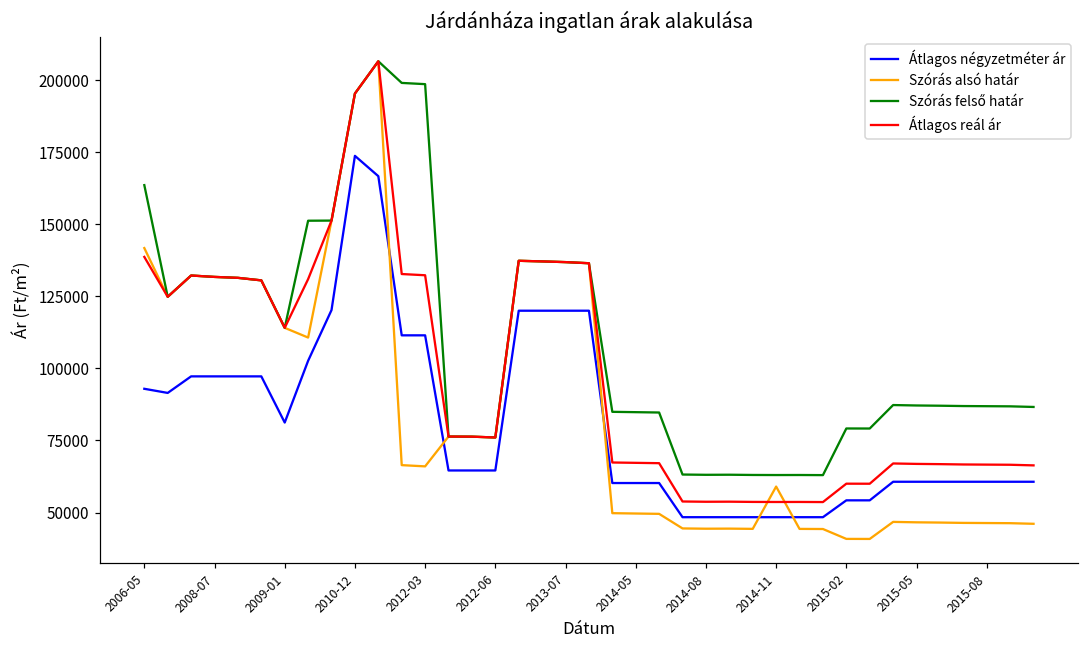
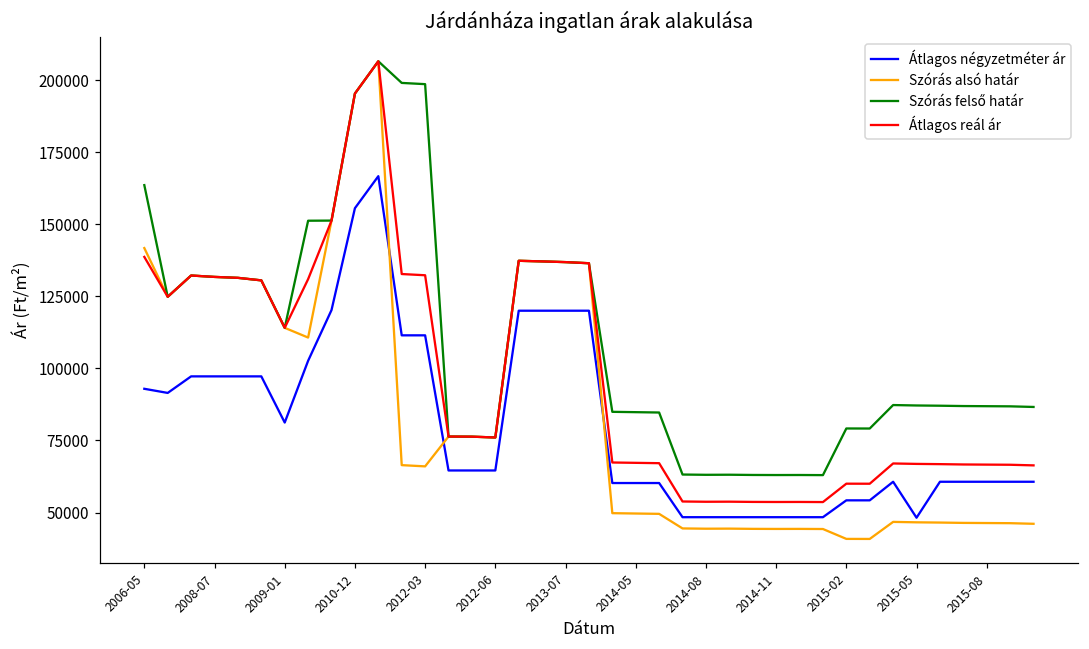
  {
    "Átlagos négyzetméter ár": {
      "2006-05": 93000,
      "2008-07": 97000,
      "2009-01": 81000,
-     "2010-12": 174000,
+     "2010-12": 156000,
      "2012-03": 111000,
      "2012-06": 65000,
      "2013-07": 120000,
      "2014-05": 60000,
      "2014-08": 48000,
      "2014-11": 48000,
      "2015-02": 54000,
-     "2015-05": 61000,
+     "2015-05": 48000,
      "2015-08": 61000
    },
    "Szórás alsó határ": {
      "2006-05": 142000,
      "2012-03": 66000,
      "2014-05": 50000,
      "2014-08": 44000,
-     "2014-11": 59000,
+     "2014-11": 44000,
      "2015-02": 41000,
      "2015-05": 47000,
      "2015-08": 46000
    },
    "Szórás felső határ": {
      "2006-05": 164000,
      "2012-03": 199000,
      "2014-05": 85000,
      "2014-08": 63000,
      "2014-11": 63000,
      "2015-02": 79000,
      "2015-05": 87000,
      "2015-08": 87000
    },
    "Átlagos reál ár": {
      "2006-05": 139000,
      "2012-03": 132000,
      "2014-05": 67000,
      "2014-08": 54000,
      "2014-11": 54000,
      "2015-02": 60000,
      "2015-05": 67000,
      "2015-08": 67000
    }
  }
